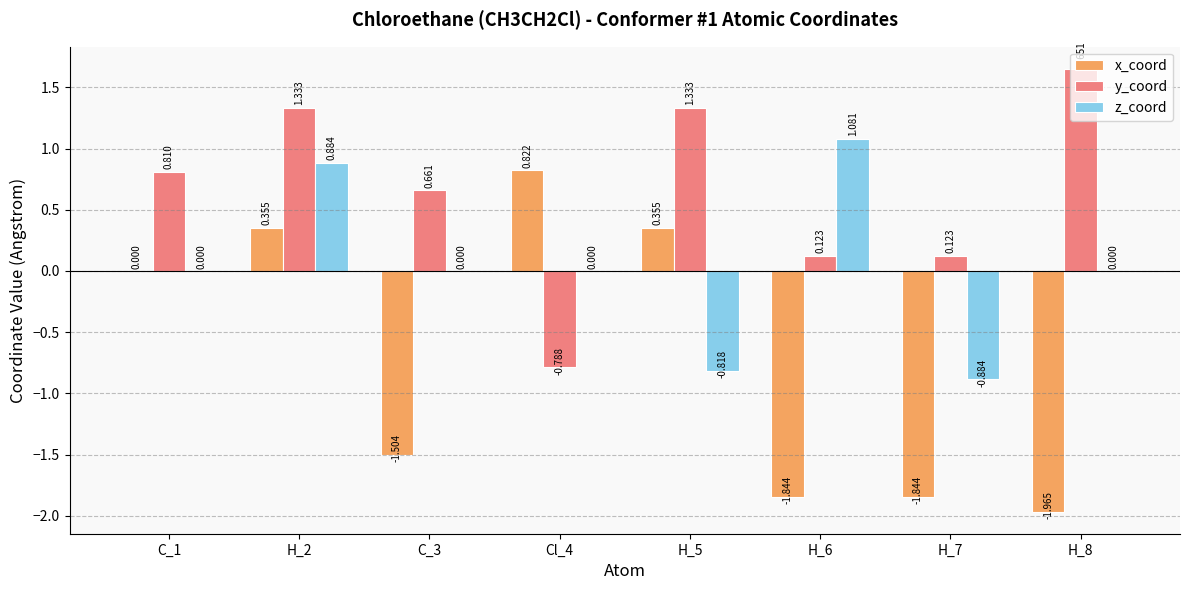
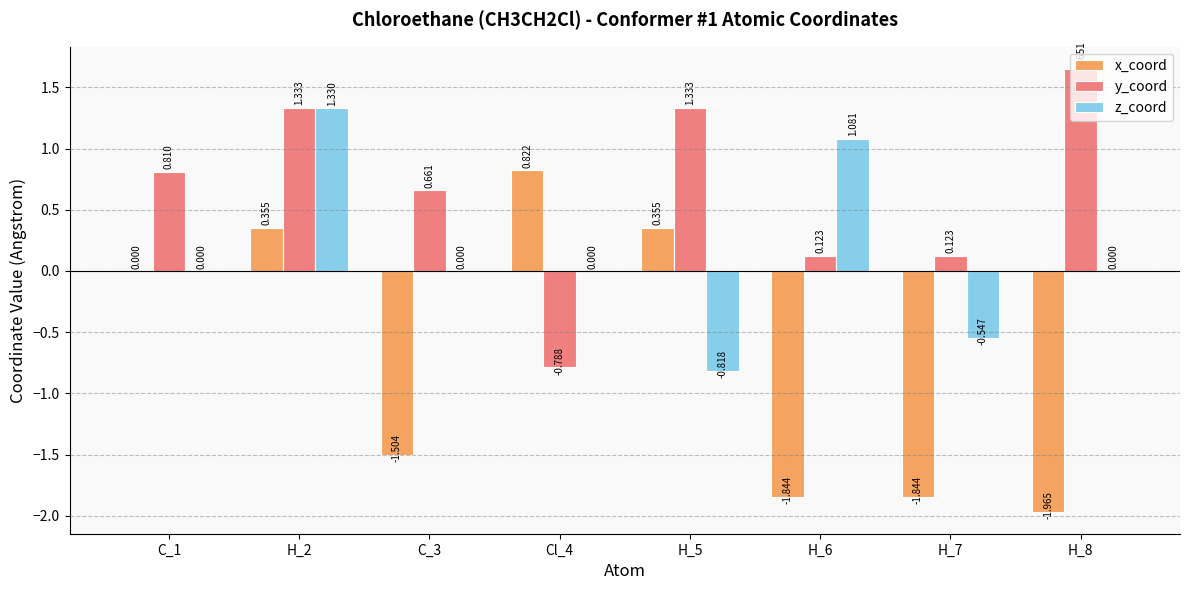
  {
    "z_coord": {
      "C_1": 0.000,
-     "H_2": 0.884,
+     "H_2": 1.330,
      "C_3": 0.000,
      "Cl_4": 0.000,
      "H_5": -0.818,
      "H_6": 1.081,
-     "H_7": -0.884,
+     "H_7": -0.547,
      "H_8": 0.000
    }
  }
